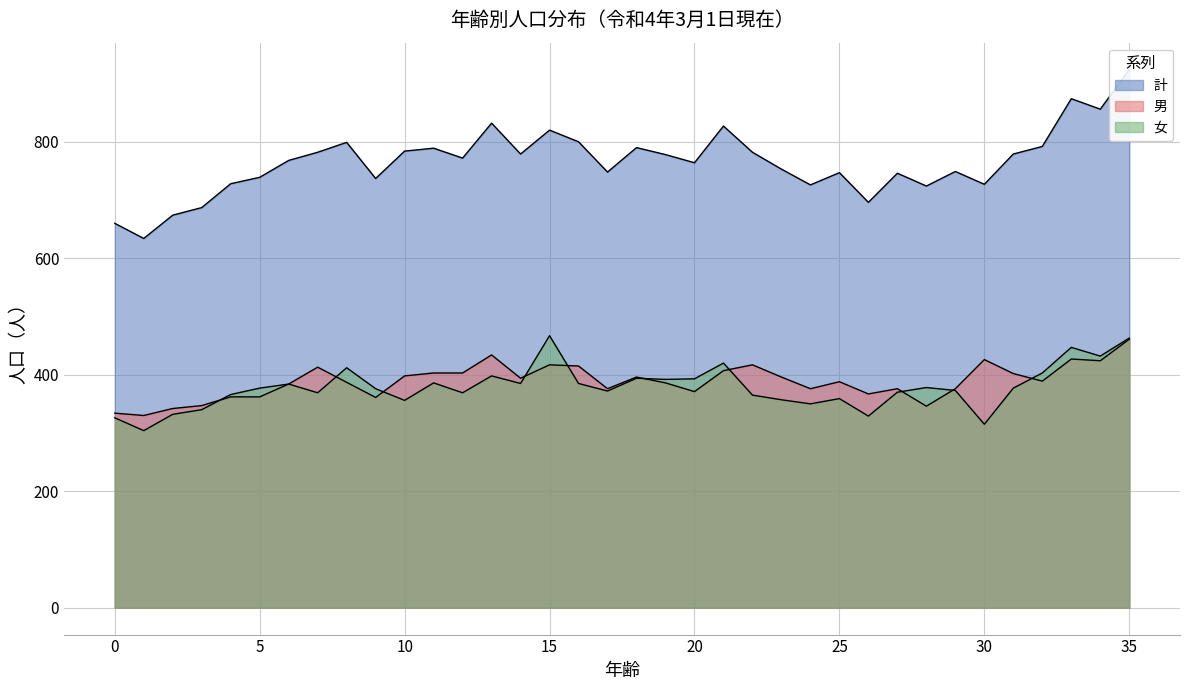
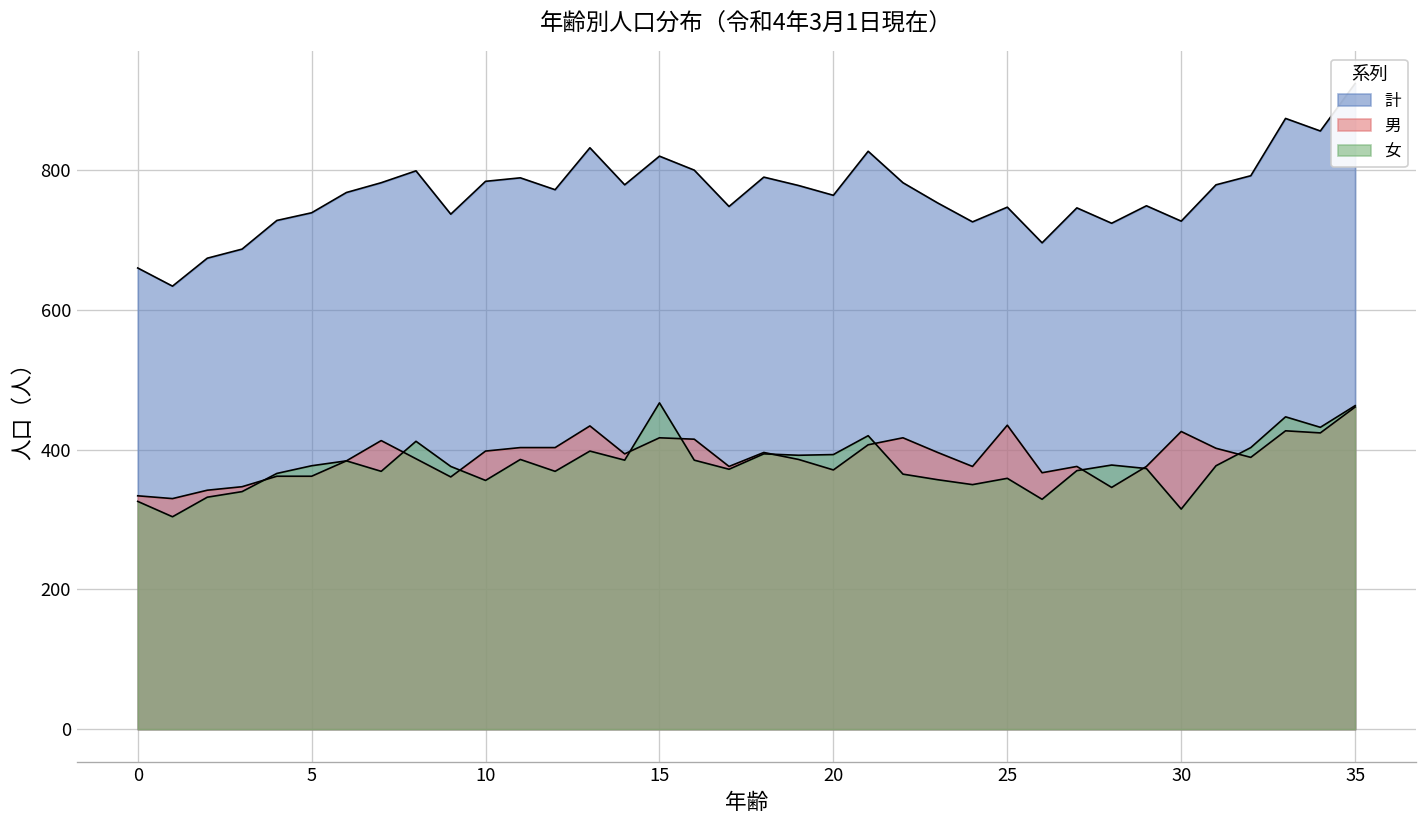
  {
    "計": {
      "0": 660,
      "5": 740,
      "10": 780,
      "15": 820,
      "20": 760,
      "25": 750,
      "30": 730
    },
    "男": {
      "0": 330,
      "5": 360,
      "10": 400,
      "15": 420,
      "20": 370,
-     "25": 390,
+     "25": 440,
      "30": 430
    },
    "女": {
      "0": 330,
      "5": 380,
      "10": 360,
      "15": 470,
      "20": 390,
      "25": 360,
      "30": 320
    }
  }
